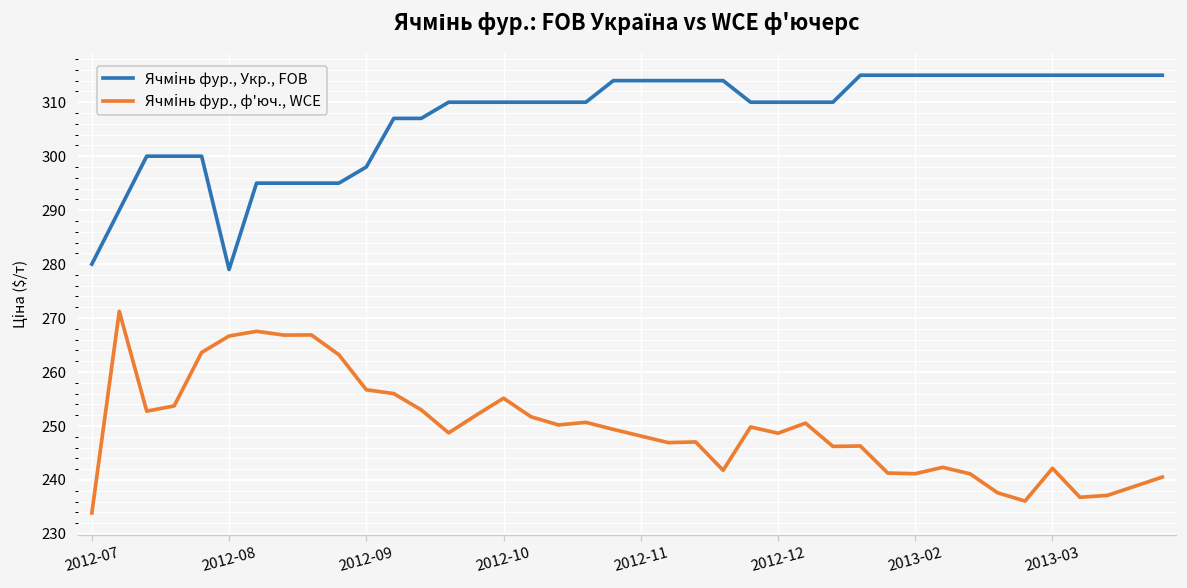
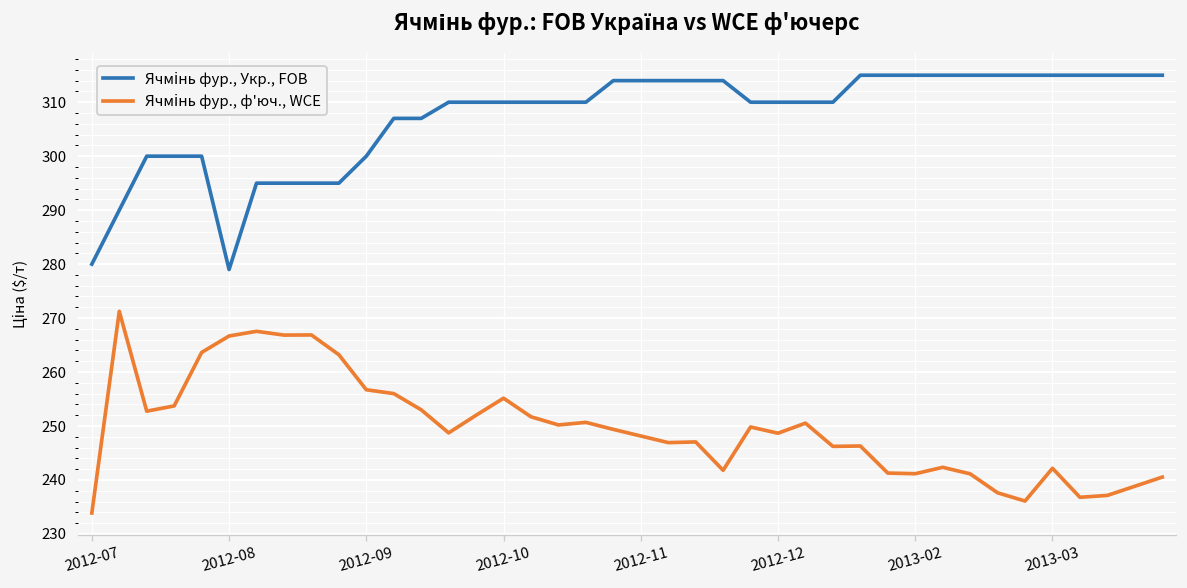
  {
    "Ячмінь фур., Укр., FOB": {
      "2012-07": 280,
      "2012-08": 279,
-     "2012-09": 298,
+     "2012-09": 300,
      "2012-10": 310,
      "2012-11": 314,
      "2012-12": 310,
      "2013-02": 315,
      "2013-03": 315
    },
    "Ячмінь фур., ф'юч., WCE": {
      "2012-07": 234,
      "2012-08": 267,
      "2012-09": 257,
      "2012-10": 255,
      "2012-11": 248,
      "2012-12": 249,
      "2013-02": 241,
      "2013-03": 242
    }
  }
